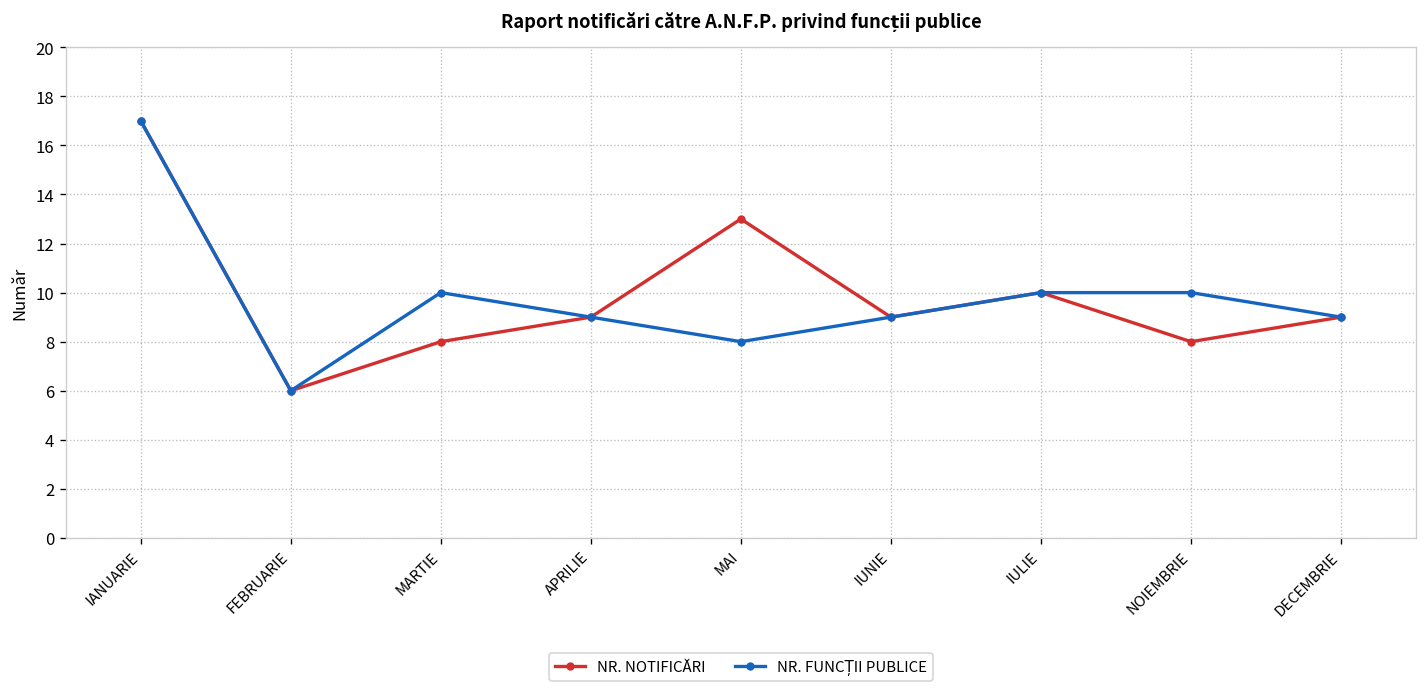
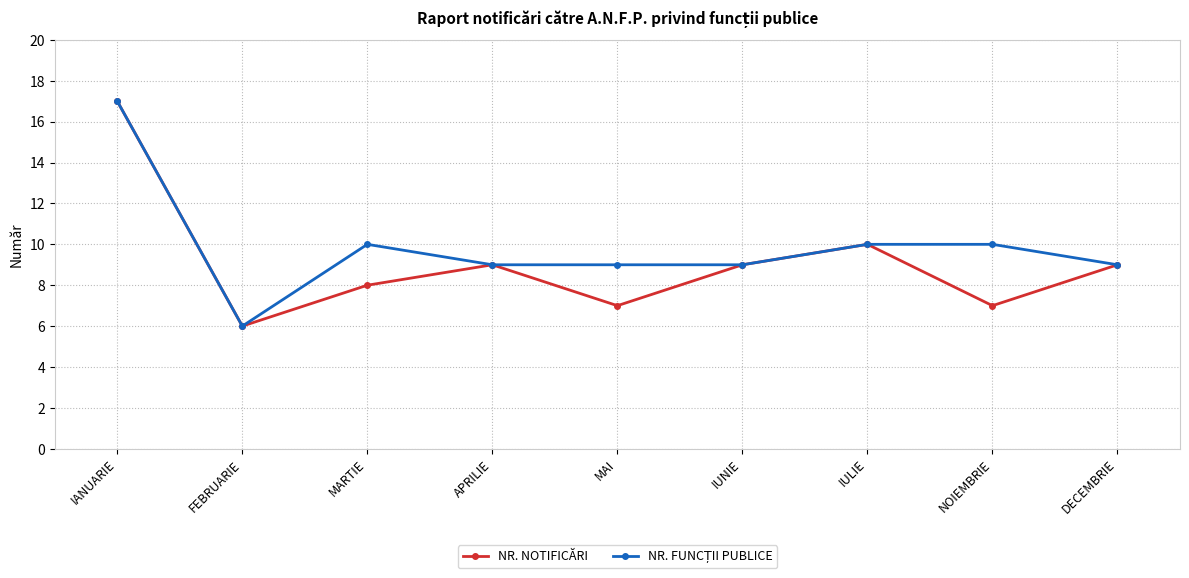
  {
    "NR. NOTIFICĂRI": {
      "MARTIE": 8,
-     "MAI": 13,
-     "NOIEMBRIE": 8
+     "MAI": 7,
+     "NOIEMBRIE": 7
    },
    "NR. FUNCȚII PUBLICE": {
      "MARTIE": 10,
-     "MAI": 8,
+     "MAI": 9,
      "NOIEMBRIE": 10
    }
  }
